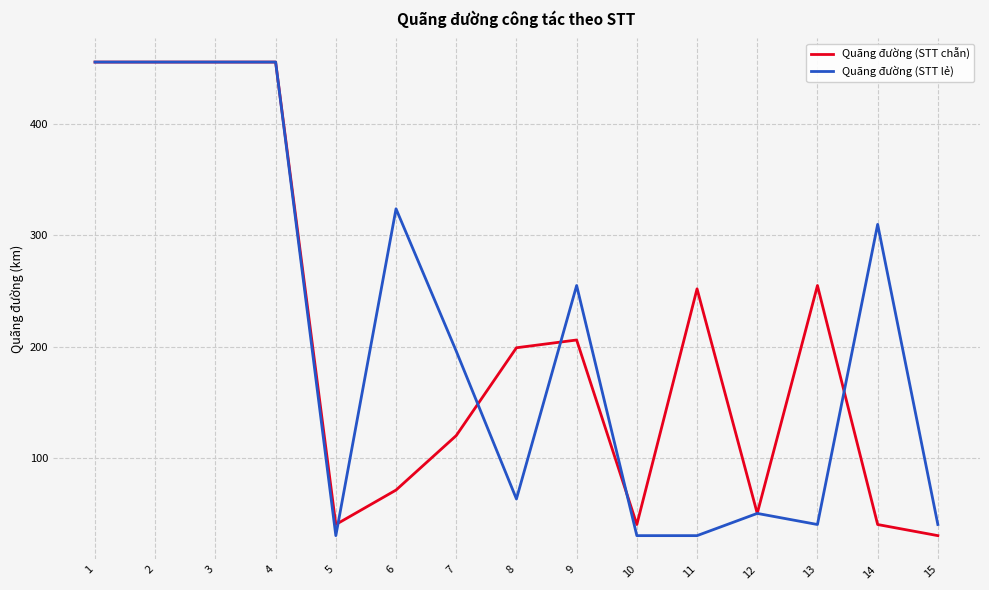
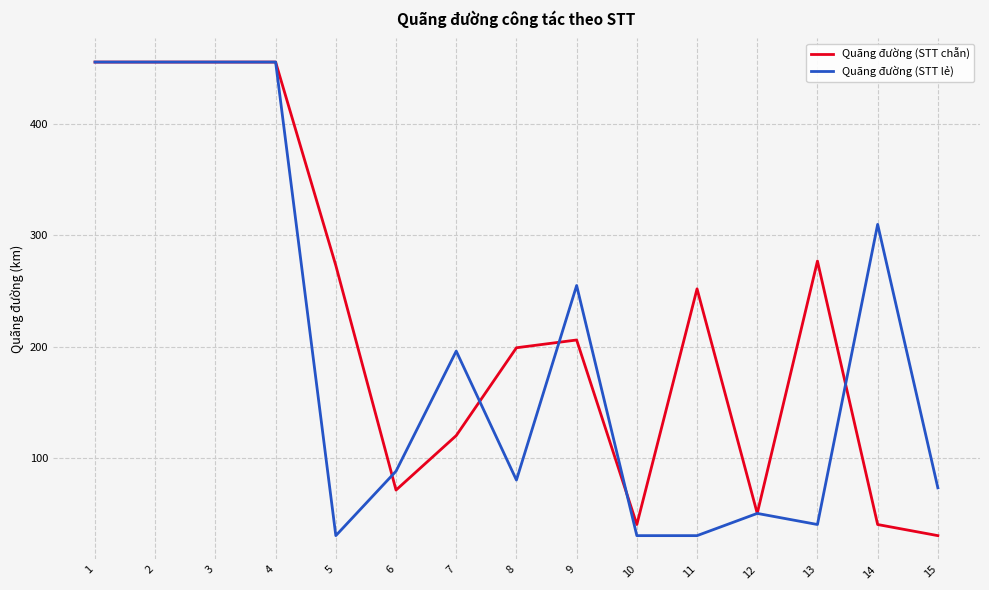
  {
    "Quãng đường (STT chẵn)": {
-     "5": 40,
+     "5": 273,
      "6": 71,
      "7": 120,
      "8": 199,
      "9": 206,
      "10": 40,
      "11": 252,
-     "13": 255,
+     "13": 277,
      "14": 40,
      "15": 30
    },
    "Quãng đường (STT lẻ)": {
      "5": 30,
-     "6": 324,
+     "6": 88,
      "7": 196,
-     "8": 63,
+     "8": 80,
      "9": 255,
      "10": 30,
      "11": 30,
      "13": 40,
      "14": 310,
-     "15": 40
+     "15": 73
    }
  }
